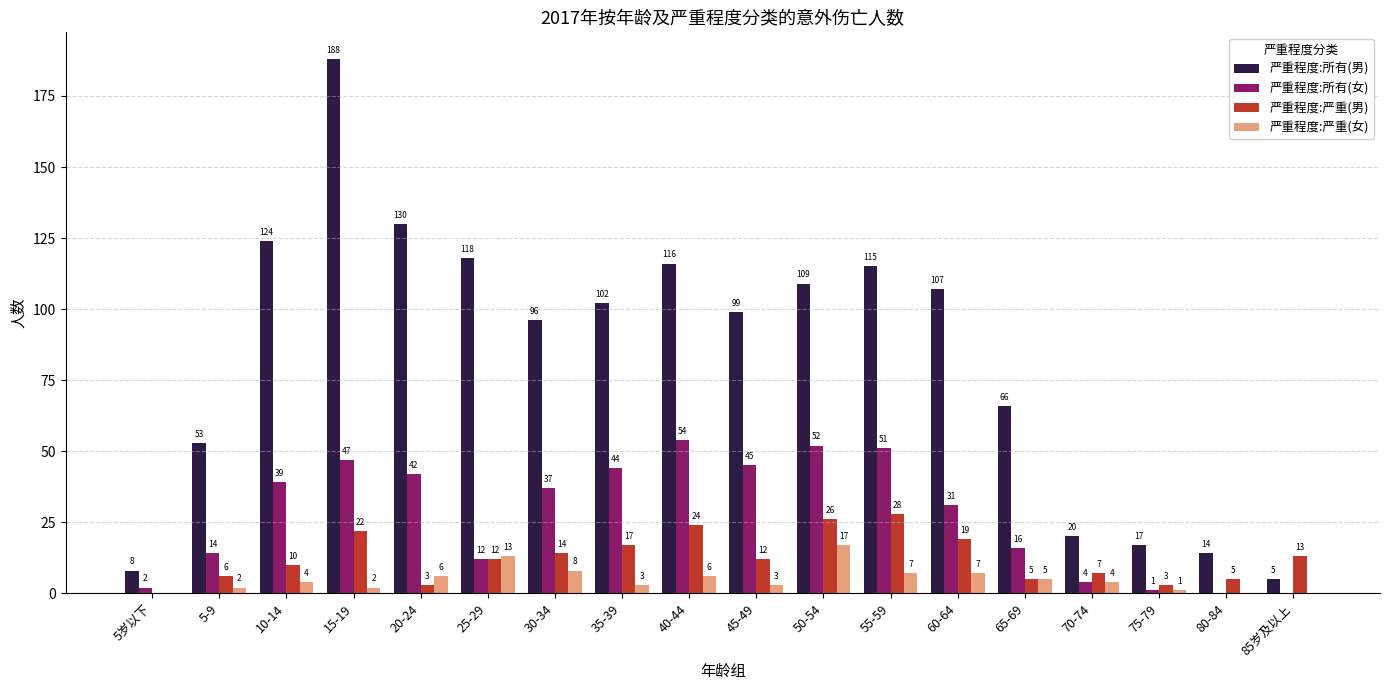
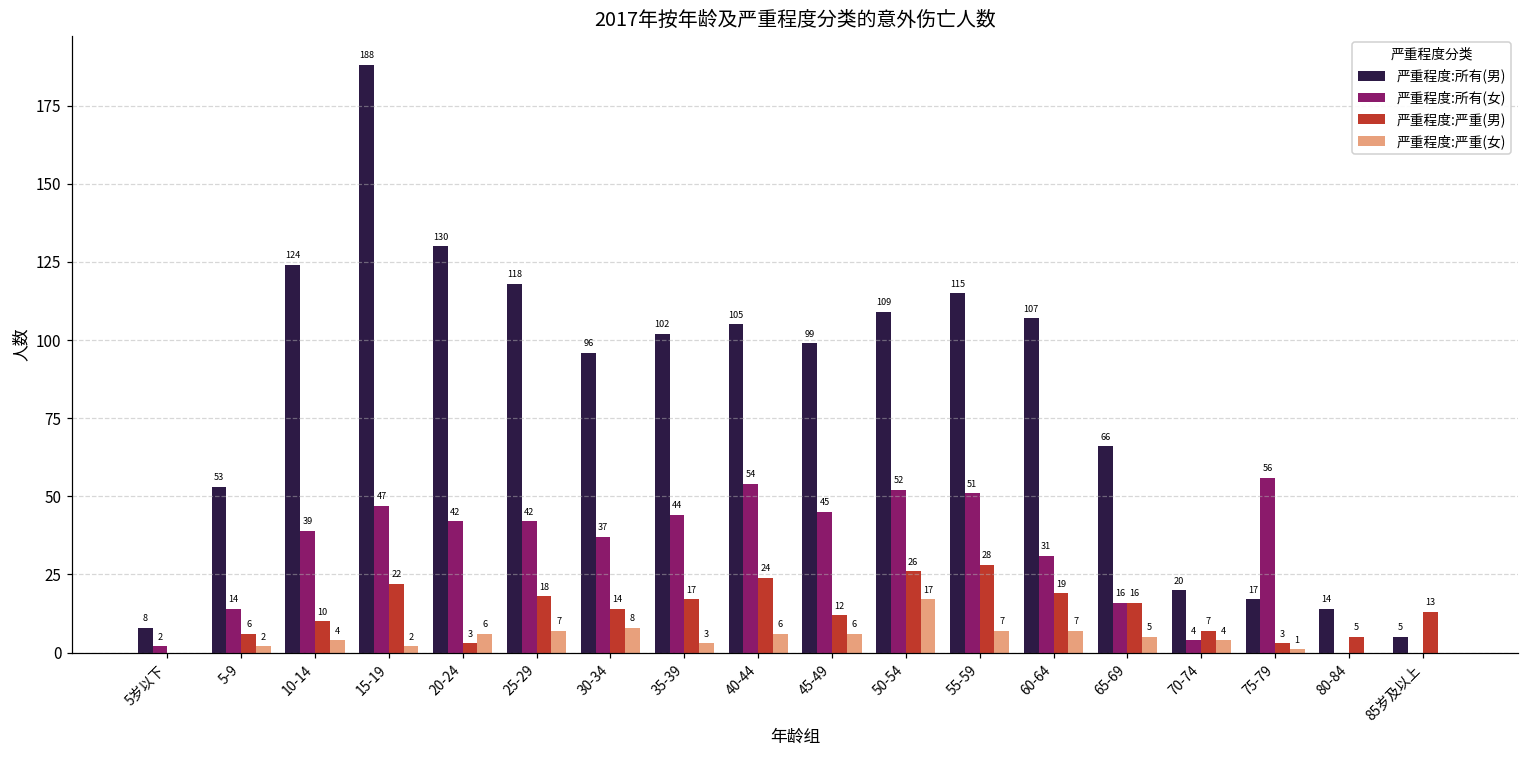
  {
    "严重程度:所有(男)": {
      "5岁以下": 8,
      "5-9": 53,
      "10-14": 124,
      "15-19": 188,
      "20-24": 130,
      "25-29": 118,
      "30-34": 96,
      "35-39": 102,
-     "40-44": 116,
+     "40-44": 105,
      "45-49": 99,
      "50-54": 109,
      "55-59": 115,
      "60-64": 107,
      "65-69": 66,
      "70-74": 20,
      "75-79": 17,
      "80-84": 14,
      "85岁及以上": 5
    },
    "严重程度:所有(女)": {
      "5岁以下": 2,
      "5-9": 14,
      "10-14": 39,
      "15-19": 47,
      "20-24": 42,
-     "25-29": 12,
+     "25-29": 42,
      "30-34": 37,
      "35-39": 44,
      "40-44": 54,
      "45-49": 45,
      "50-54": 52,
      "55-59": 51,
      "60-64": 31,
      "65-69": 16,
      "70-74": 4,
-     "75-79": 1
+     "75-79": 56
    },
    "严重程度:严重(男)": {
      "5-9": 6,
      "10-14": 10,
      "15-19": 22,
      "20-24": 3,
-     "25-29": 12,
+     "25-29": 18,
      "30-34": 14,
      "35-39": 17,
      "40-44": 24,
      "45-49": 12,
      "50-54": 26,
      "55-59": 28,
      "60-64": 19,
-     "65-69": 5,
+     "65-69": 16,
      "70-74": 7,
      "75-79": 3,
      "80-84": 5,
      "85岁及以上": 13
    },
    "严重程度:严重(女)": {
      "5-9": 2,
      "10-14": 4,
      "15-19": 2,
      "20-24": 6,
-     "25-29": 13,
+     "25-29": 7,
      "30-34": 8,
      "35-39": 3,
      "40-44": 6,
-     "45-49": 3,
+     "45-49": 6,
      "50-54": 17,
      "55-59": 7,
      "60-64": 7,
      "65-69": 5,
      "70-74": 4,
      "75-79": 1
    }
  }
